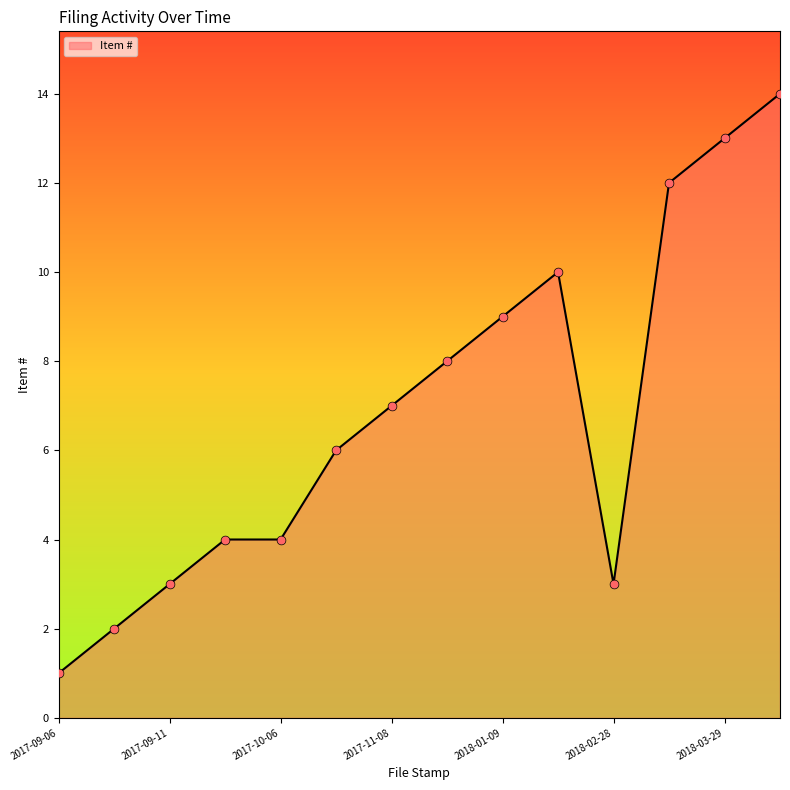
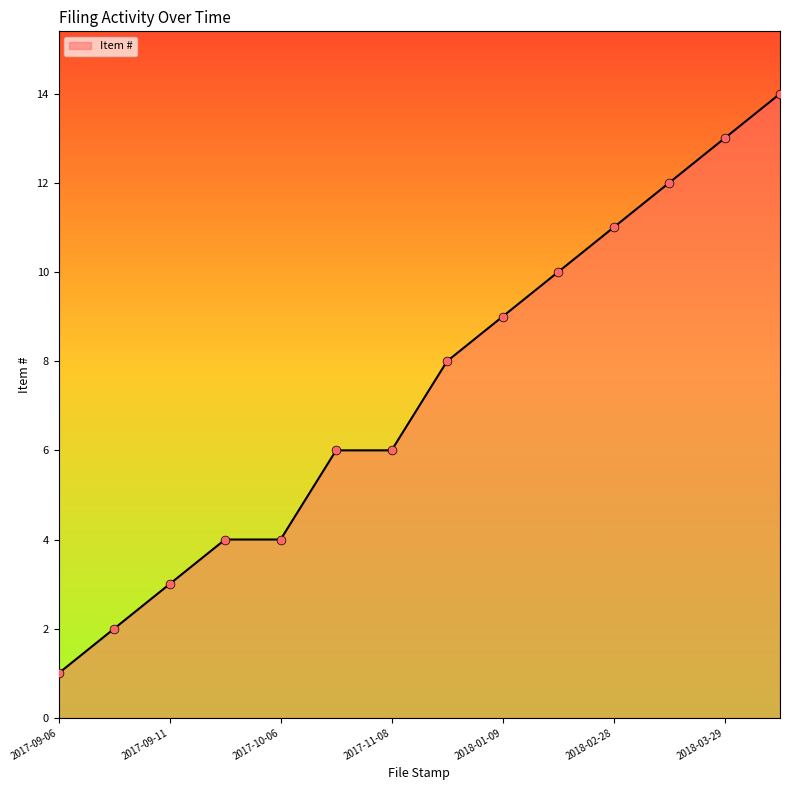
  {
    "2017-09-06": 1,
    "2017-10-06": 4,
-   "2017-11-08": 7,
+   "2017-11-08": 6,
    "2018-01-09": 9,
-   "2018-02-28": 3
+   "2018-02-28": 11
  }
